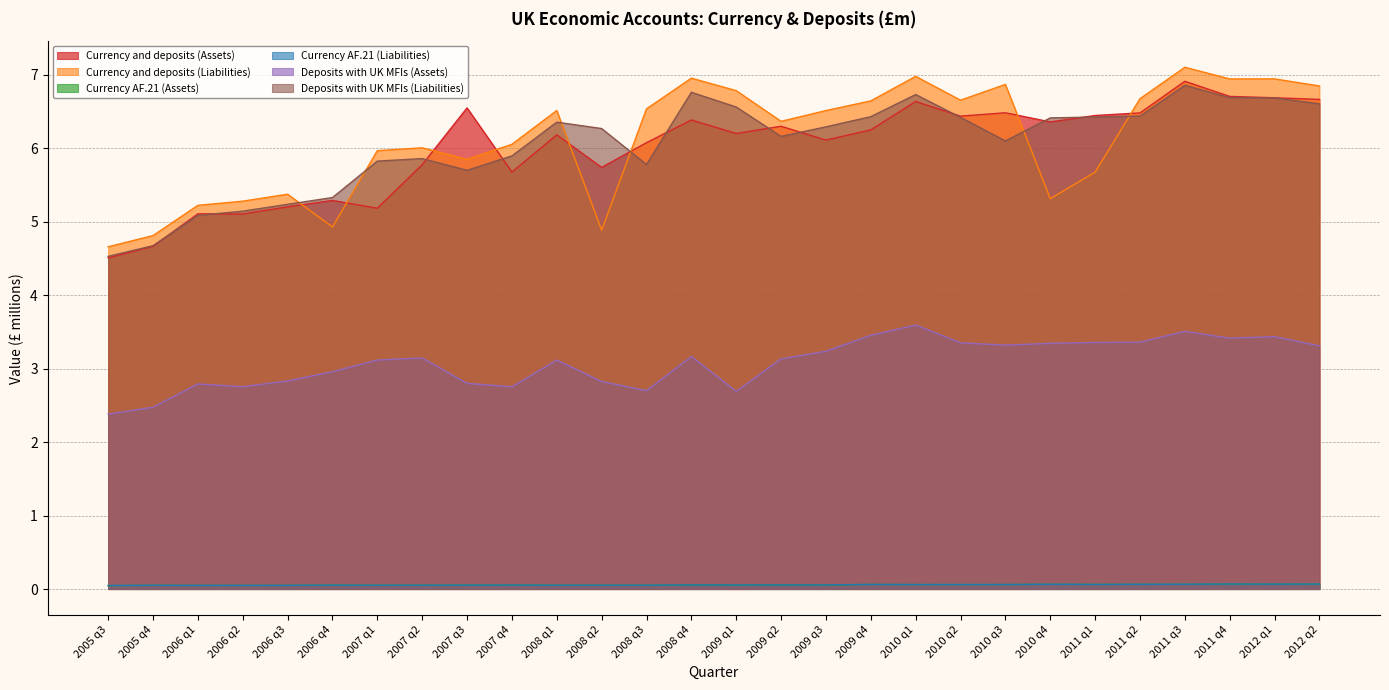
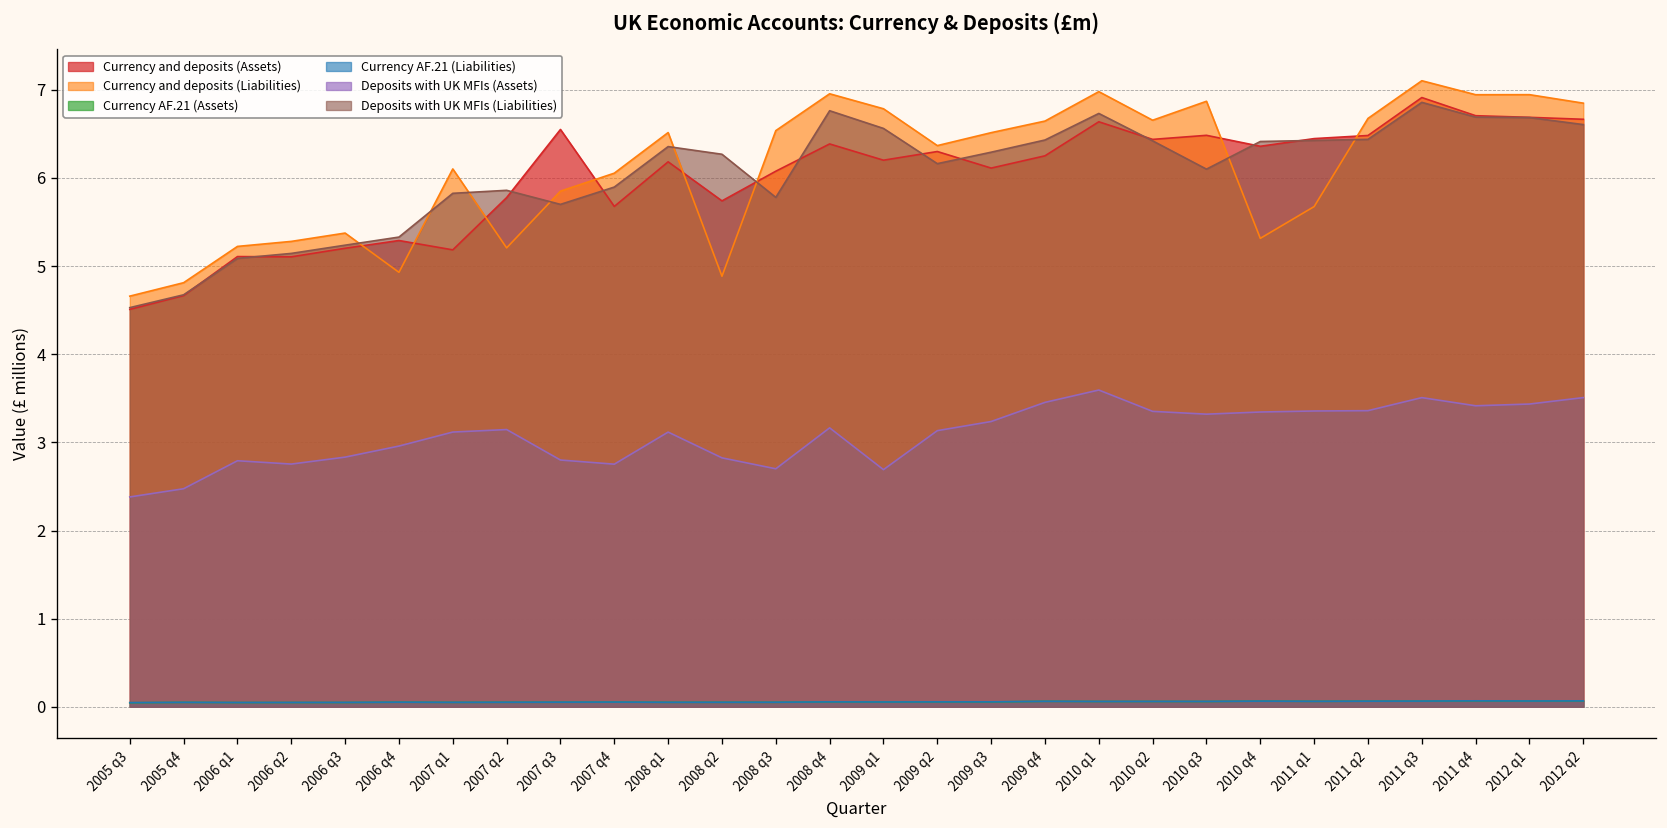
  {
    "Currency and deposits (Assets)": {
      "2006 q2": 5.1,
      "2006 q3": 5.2,
      "2006 q4": 5.3,
      "2007 q1": 5.2,
      "2007 q2": 5.8,
      "2007 q3": 6.5,
      "2007 q4": 5.7,
      "2008 q1": 6.2,
      "2008 q2": 5.7,
      "2008 q3": 6.1,
      "2008 q4": 6.4,
      "2009 q1": 6.2,
      "2009 q2": 6.3,
      "2009 q3": 6.1,
      "2009 q4": 6.3,
      "2010 q1": 6.6,
      "2010 q3": 6.5,
      "2010 q4": 6.4,
      "2011 q2": 6.5,
      "2011 q3": 6.9,
      "2012 q2": 6.7
    },
    "Currency and deposits (Liabilities)": {
      "2005 q3": 4.7,
      "2005 q4": 4.8,
      "2006 q1": 5.2,
      "2006 q2": 5.3,
      "2006 q3": 5.4,
      "2006 q4": 4.9,
-     "2007 q1": 6.0,
-     "2007 q2": 6.0,
+     "2007 q1": 6.1,
+     "2007 q2": 5.2,
      "2007 q3": 5.8,
      "2007 q4": 6.1,
      "2008 q1": 6.5,
      "2008 q2": 4.9,
      "2008 q3": 6.5,
      "2008 q4": 7.0,
      "2009 q1": 6.8,
      "2009 q2": 6.4,
      "2009 q3": 6.5,
      "2009 q4": 6.6,
      "2010 q1": 7.0,
      "2010 q2": 6.7,
      "2010 q3": 6.9,
      "2010 q4": 5.3,
      "2011 q1": 5.7,
      "2011 q2": 6.7,
      "2011 q3": 7.1,
      "2011 q4": 6.9,
      "2012 q1": 6.9,
      "2012 q2": 6.8
    },
    "Deposits with UK MFIs (Assets)": {
      "2005 q3": 2.4,
      "2005 q4": 2.5,
      "2006 q1": 2.8,
      "2006 q2": 2.8,
      "2006 q3": 2.8,
      "2006 q4": 3.0,
      "2007 q1": 3.1,
      "2007 q2": 3.1,
      "2007 q3": 2.8,
      "2007 q4": 2.8,
      "2008 q1": 3.1,
      "2008 q2": 2.8,
      "2008 q3": 2.7,
      "2008 q4": 3.2,
      "2009 q1": 2.7,
      "2009 q2": 3.1,
      "2009 q3": 3.2,
      "2009 q4": 3.5,
      "2010 q1": 3.6,
      "2010 q2": 3.4,
      "2010 q3": 3.3,
      "2010 q4": 3.3,
      "2011 q1": 3.4,
      "2011 q2": 3.4,
      "2011 q3": 3.5,
      "2011 q4": 3.4,
      "2012 q1": 3.4,
-     "2012 q2": 3.3
+     "2012 q2": 3.5
    },
    "Deposits with UK MFIs (Liabilities)": {
      "2006 q2": 5.1,
      "2006 q3": 5.2,
      "2006 q4": 5.3,
      "2007 q1": 5.8,
      "2007 q2": 5.9,
      "2007 q3": 5.7,
      "2007 q4": 5.9,
      "2008 q1": 6.4,
      "2008 q2": 6.3,
      "2008 q3": 5.8,
      "2008 q4": 6.8,
      "2009 q1": 6.6,
      "2009 q2": 6.2,
      "2009 q3": 6.3,
      "2009 q4": 6.4,
      "2010 q1": 6.7,
      "2010 q3": 6.1,
      "2010 q4": 6.4,
      "2011 q2": 6.4,
      "2011 q3": 6.9,
      "2012 q2": 6.6
    }
  }
